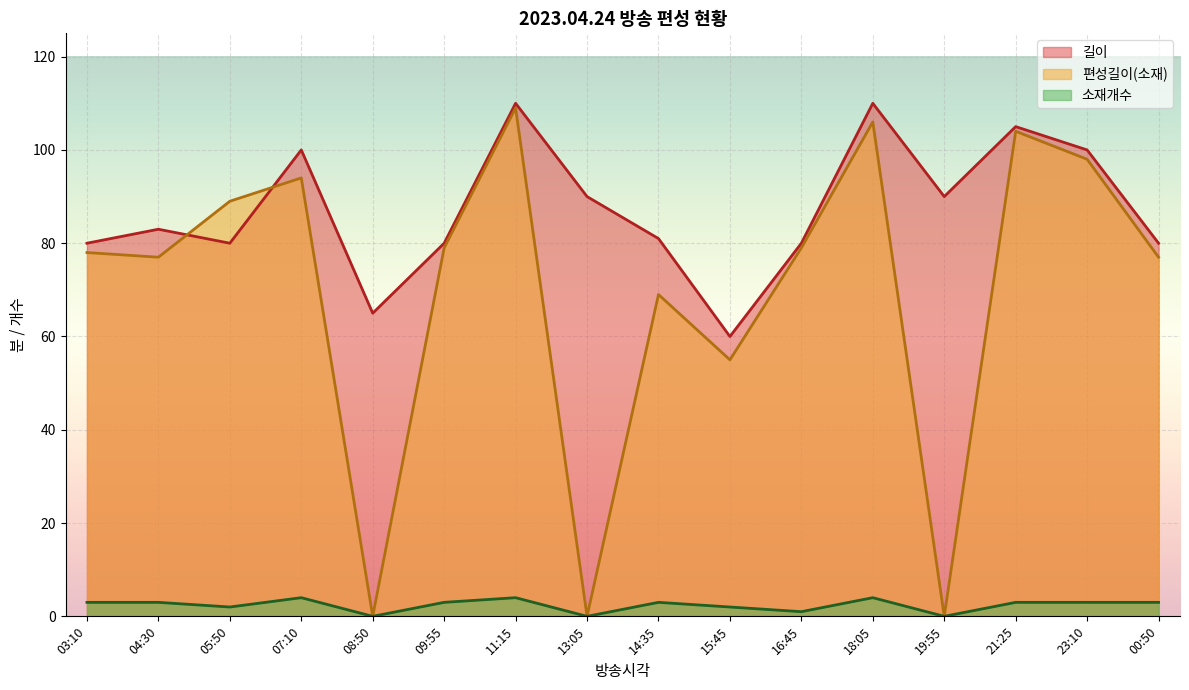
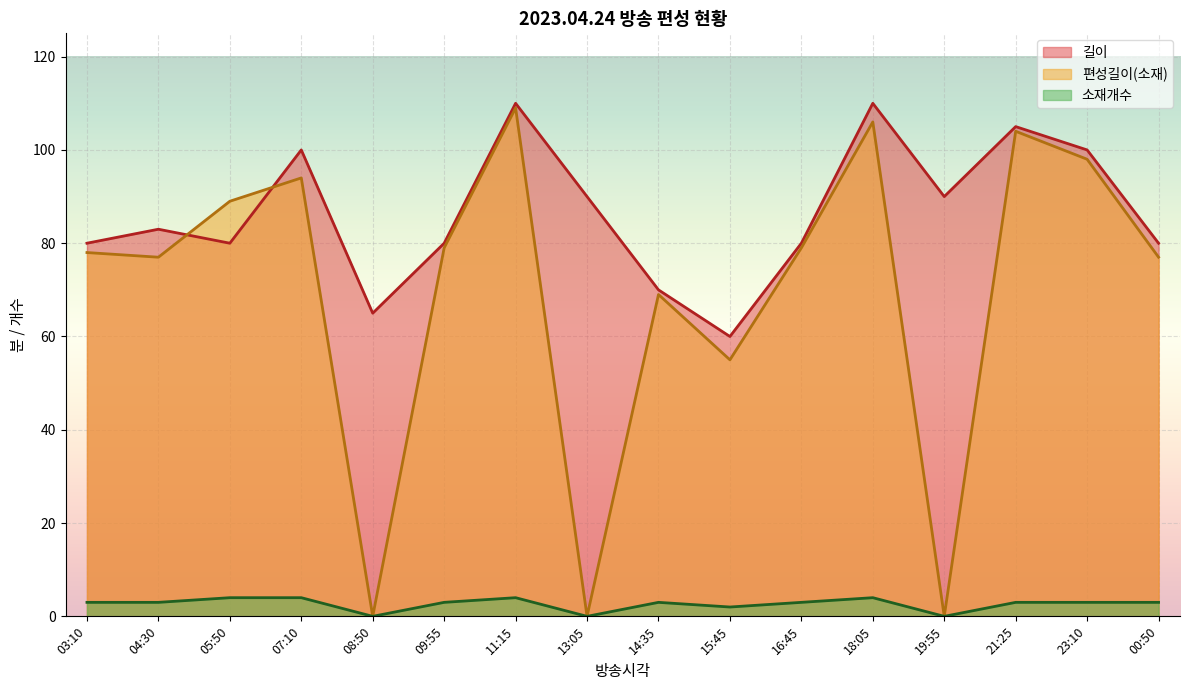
  {
    "길이": {
      "03:10": 80,
      "04:30": 83,
      "05:50": 80,
      "07:10": 100,
      "08:50": 65,
      "09:55": 80,
      "11:15": 110,
      "13:05": 90,
-     "14:35": 81,
+     "14:35": 70,
      "15:45": 60,
      "16:45": 80,
      "18:05": 110,
      "19:55": 90,
      "21:25": 105,
      "23:10": 100,
      "00:50": 80
    },
    "편성길이(소재)": {
      "03:10": 78,
      "04:30": 77,
      "05:50": 89,
      "07:10": 94,
      "09:55": 79,
      "11:15": 109,
      "14:35": 69,
      "15:45": 55,
      "16:45": 79,
      "18:05": 106,
      "21:25": 104,
      "23:10": 98,
      "00:50": 77
    },
    "소재개수": {
      "03:10": 3,
      "04:30": 3,
-     "05:50": 2,
+     "05:50": 4,
      "07:10": 4,
      "09:55": 3,
      "11:15": 4,
      "14:35": 3,
      "15:45": 2,
-     "16:45": 1,
+     "16:45": 3,
      "18:05": 4,
      "21:25": 3,
      "23:10": 3,
      "00:50": 3
    }
  }
